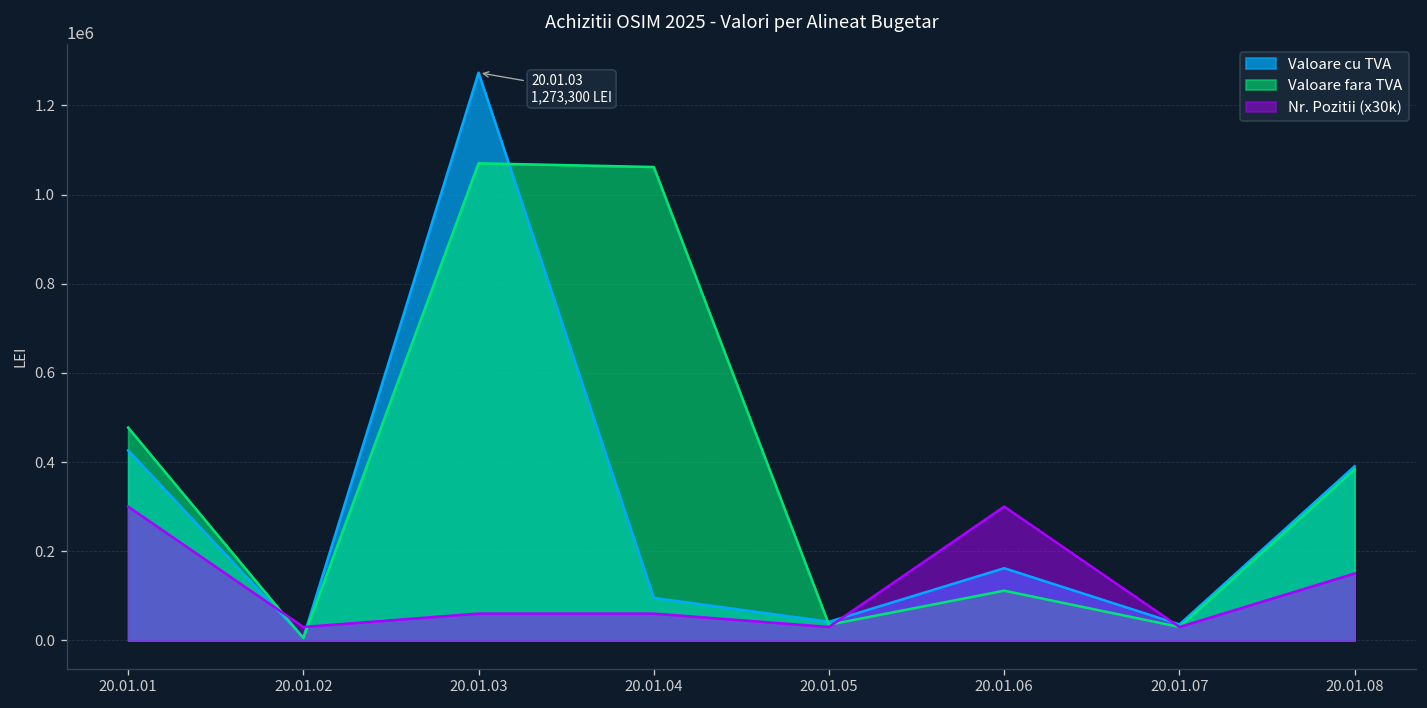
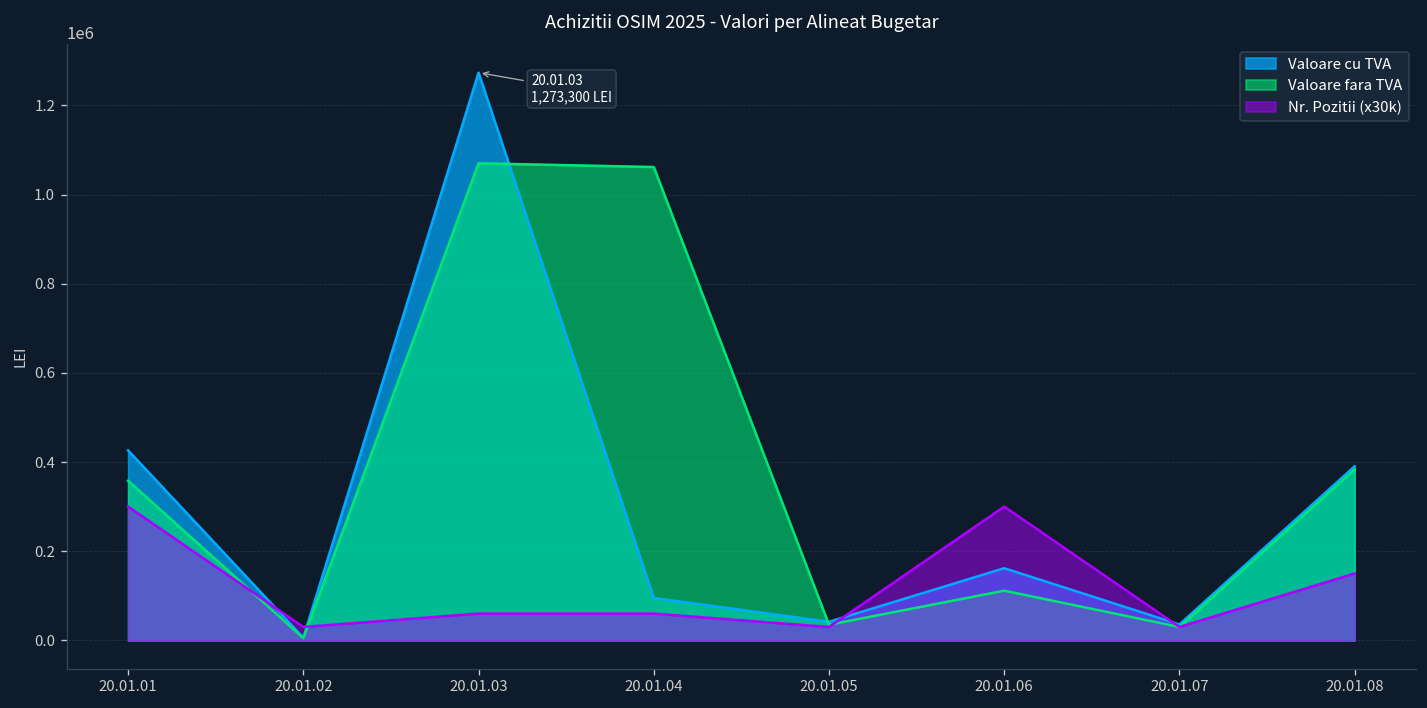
  {
    "Valoare cu TVA": {
      "20.01.01": 430000,
      "20.01.04": 100000,
      "20.01.06": 160000
    },
    "Valoare fara TVA": {
-     "20.01.01": 480000,
+     "20.01.01": 360000,
      "20.01.03": 1070000,
      "20.01.04": 1060000,
      "20.01.06": 110000
    },
    "Nr. Pozitii (x30k)": {
      "20.01.01": 300000,
      "20.01.02": 30000,
      "20.01.03": 60000,
      "20.01.04": 60000,
      "20.01.06": 300000,
      "20.01.08": 150000
    }
  }
